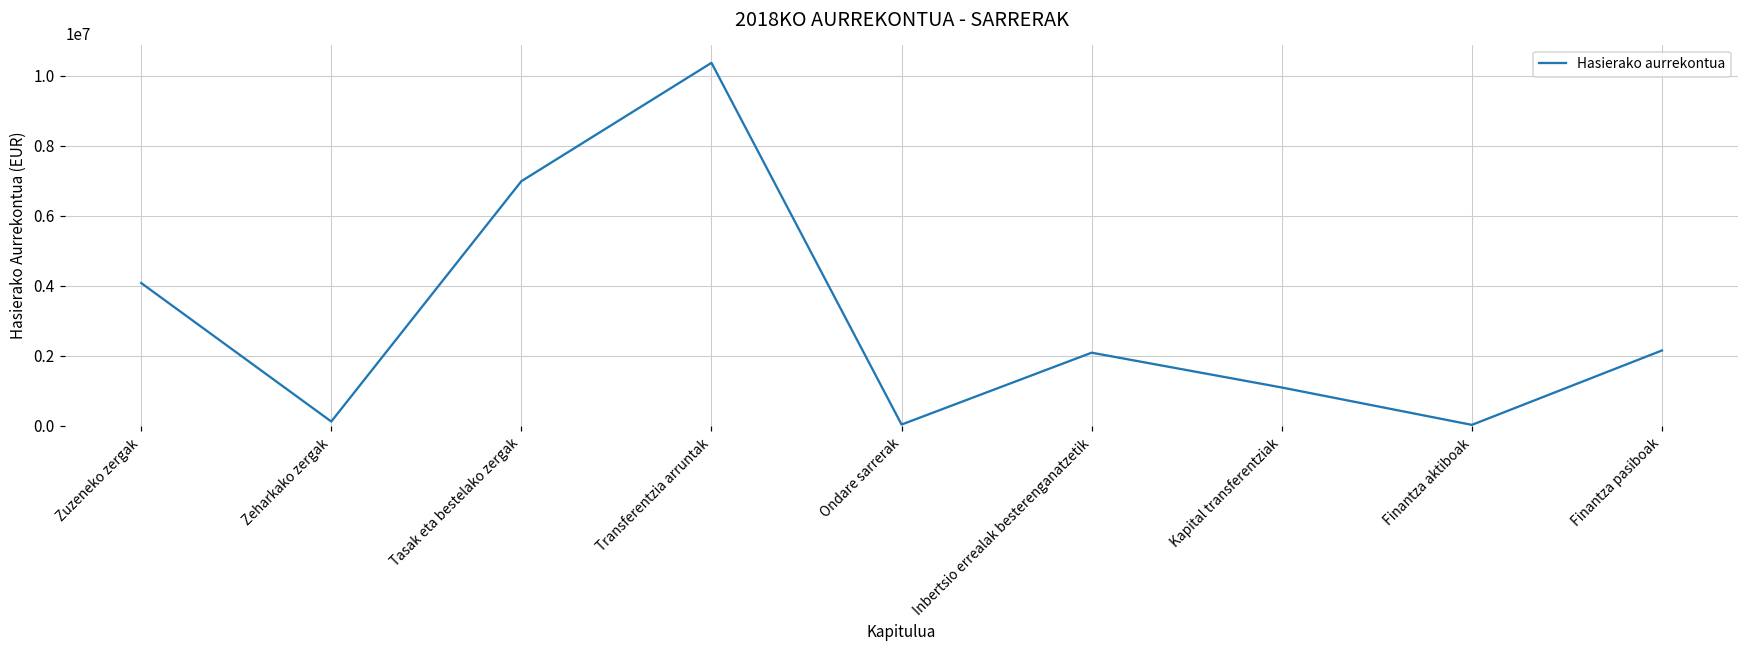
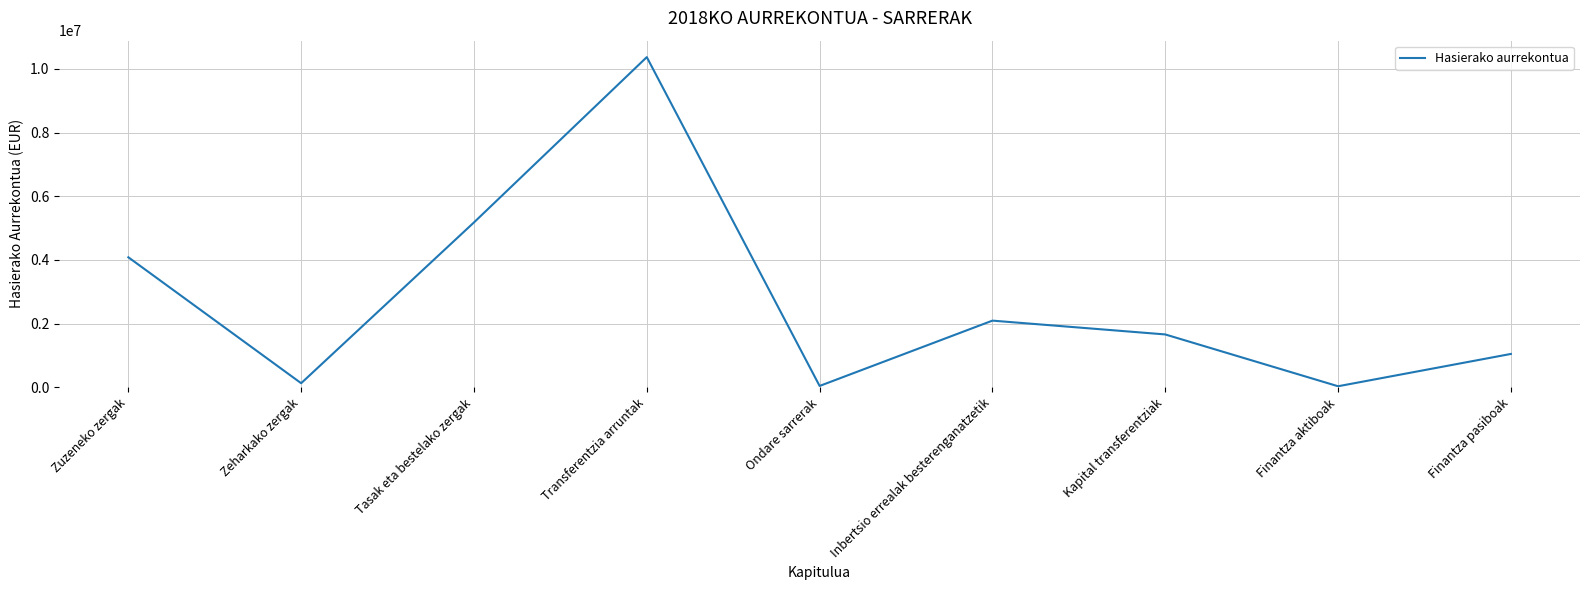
  {
    "Zuzeneko zergak": 4100000,
    "Zeharkako zergak": 100000,
-   "Tasak eta bestelako zergak": 7000000,
+   "Tasak eta bestelako zergak": 5200000,
    "Transferentzia arruntak": 10400000,
    "Ondare sarrerak": 0,
    "Inbertsio errealak besterenganatzetik": 2100000,
-   "Kapital transferentziak": 1100000,
+   "Kapital transferentziak": 1700000,
    "Finantza aktiboak": 0,
-   "Finantza pasiboak": 2200000
+   "Finantza pasiboak": 1000000
  }
